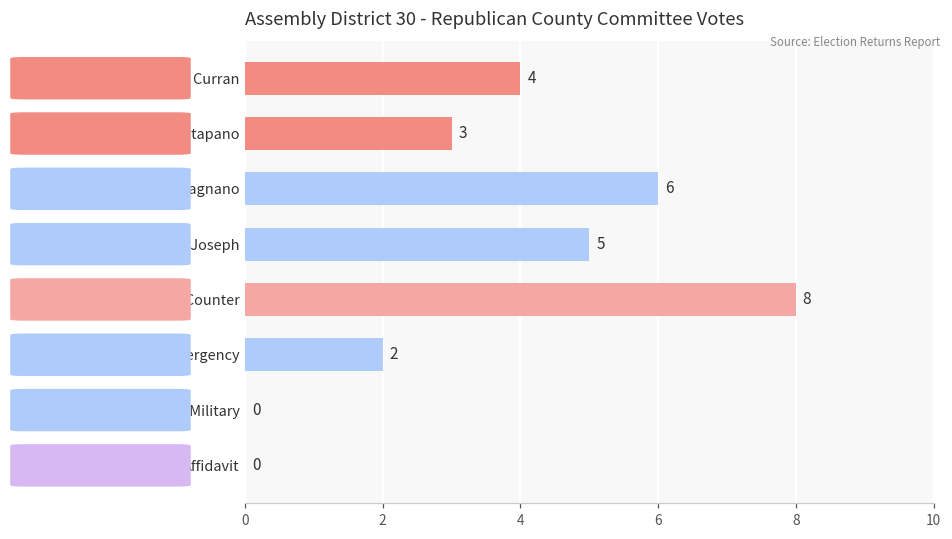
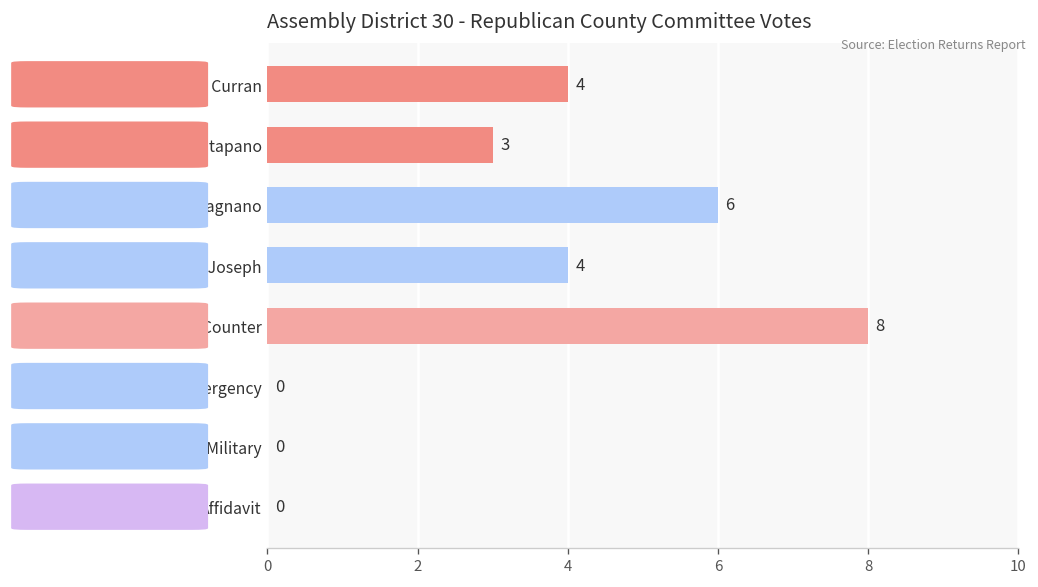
  {
    "Thomas Curran": 4,
    "Anthony Catapano": 3,
    "Glenn P. Gallagnano": 6,
-   "Philip J. Joseph": 5,
+   "Philip J. Joseph": 4,
    "Public Counter": 8,
-   "Manually Counted Emergency": 2,
+   "Manually Counted Emergency": 0,
    "Absentee / Military": 0,
    "Affidavit": 0
  }
